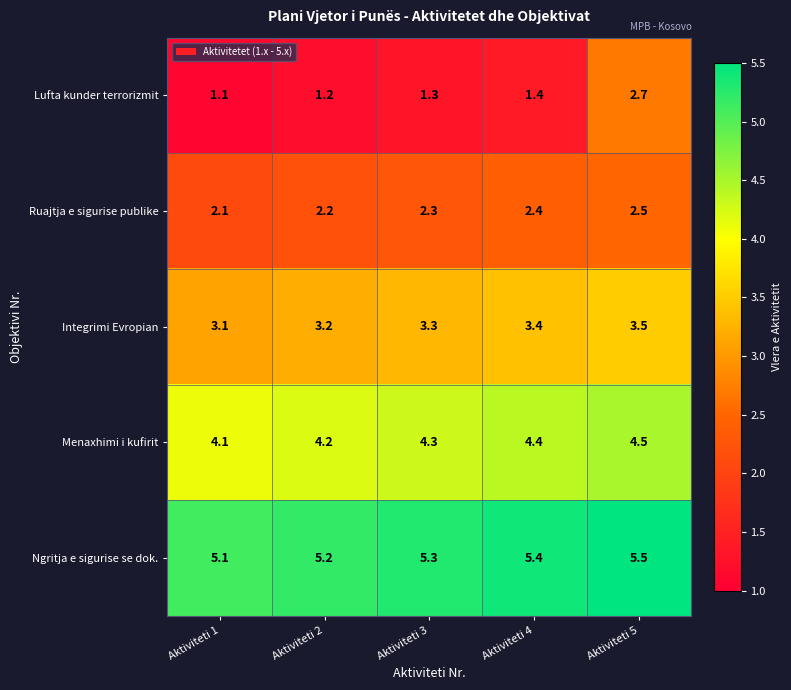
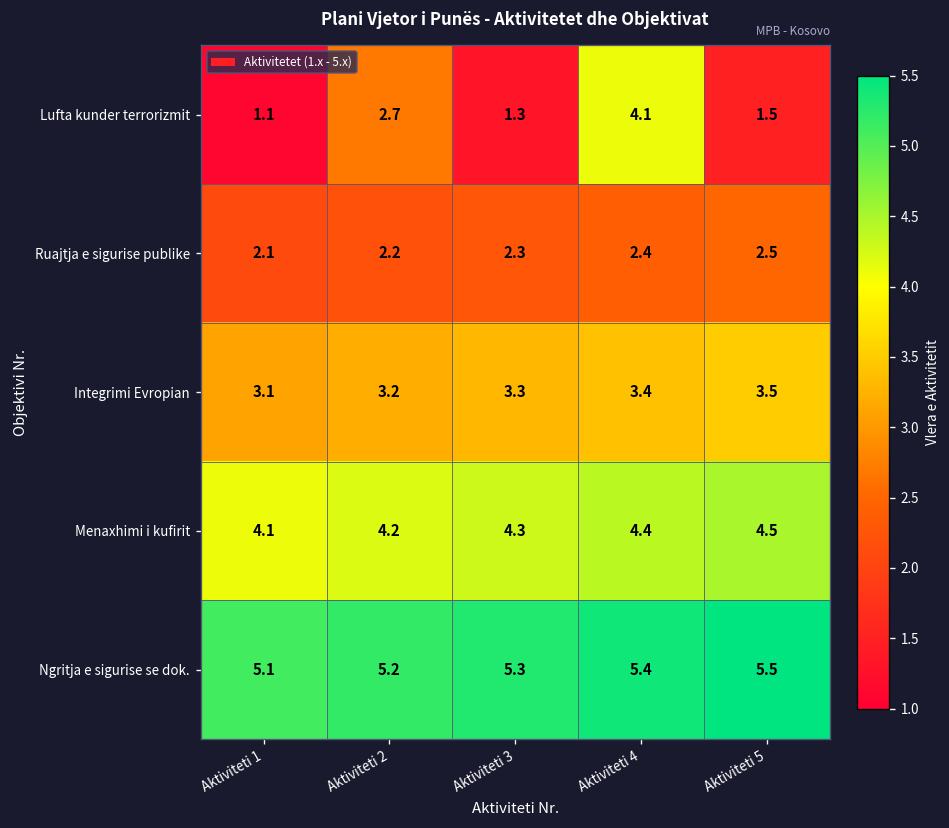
  {
    "Lufta kunder terrorizmit": {
      "Aktiviteti 1": 1.1,
-     "Aktiviteti 2": 1.2,
+     "Aktiviteti 2": 2.7,
      "Aktiviteti 3": 1.3,
-     "Aktiviteti 4": 1.4,
-     "Aktiviteti 5": 2.7
+     "Aktiviteti 4": 4.1,
+     "Aktiviteti 5": 1.5
    },
    "Ruajtja e sigurise publike": {
      "Aktiviteti 1": 2.1,
      "Aktiviteti 2": 2.2,
      "Aktiviteti 3": 2.3,
      "Aktiviteti 4": 2.4,
      "Aktiviteti 5": 2.5
    },
    "Integrimi Evropian": {
      "Aktiviteti 1": 3.1,
      "Aktiviteti 2": 3.2,
      "Aktiviteti 3": 3.3,
      "Aktiviteti 4": 3.4,
      "Aktiviteti 5": 3.5
    },
    "Menaxhimi i kufirit": {
      "Aktiviteti 1": 4.1,
      "Aktiviteti 2": 4.2,
      "Aktiviteti 3": 4.3,
      "Aktiviteti 4": 4.4,
      "Aktiviteti 5": 4.5
    },
    "Ngritja e sigurise se dok.": {
      "Aktiviteti 1": 5.1,
      "Aktiviteti 2": 5.2,
      "Aktiviteti 3": 5.3,
      "Aktiviteti 4": 5.4,
      "Aktiviteti 5": 5.5
    }
  }
